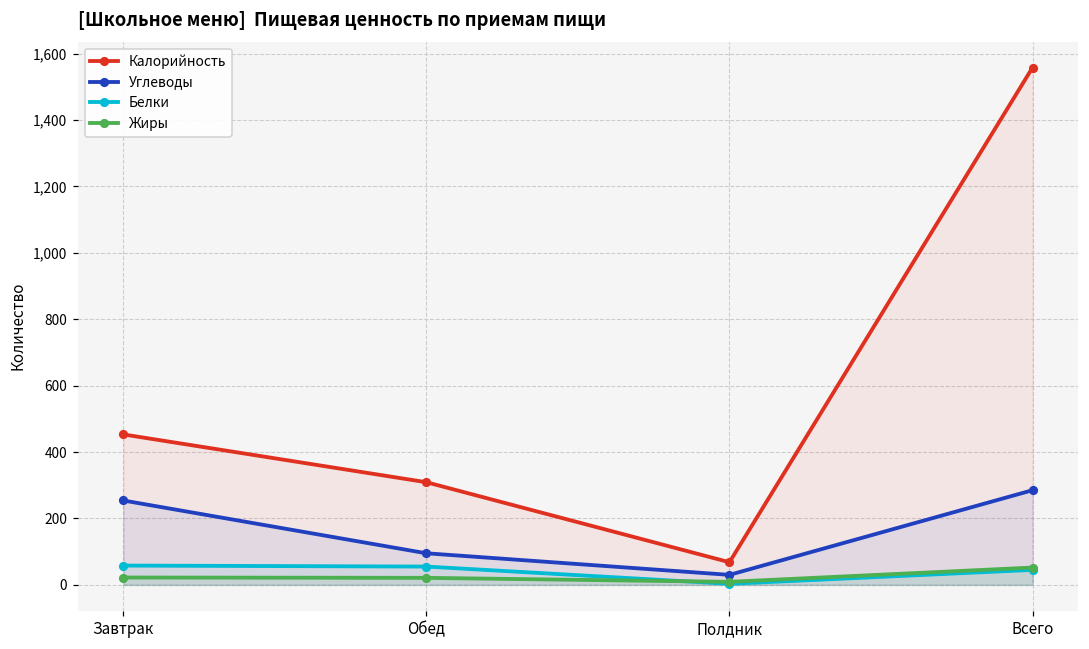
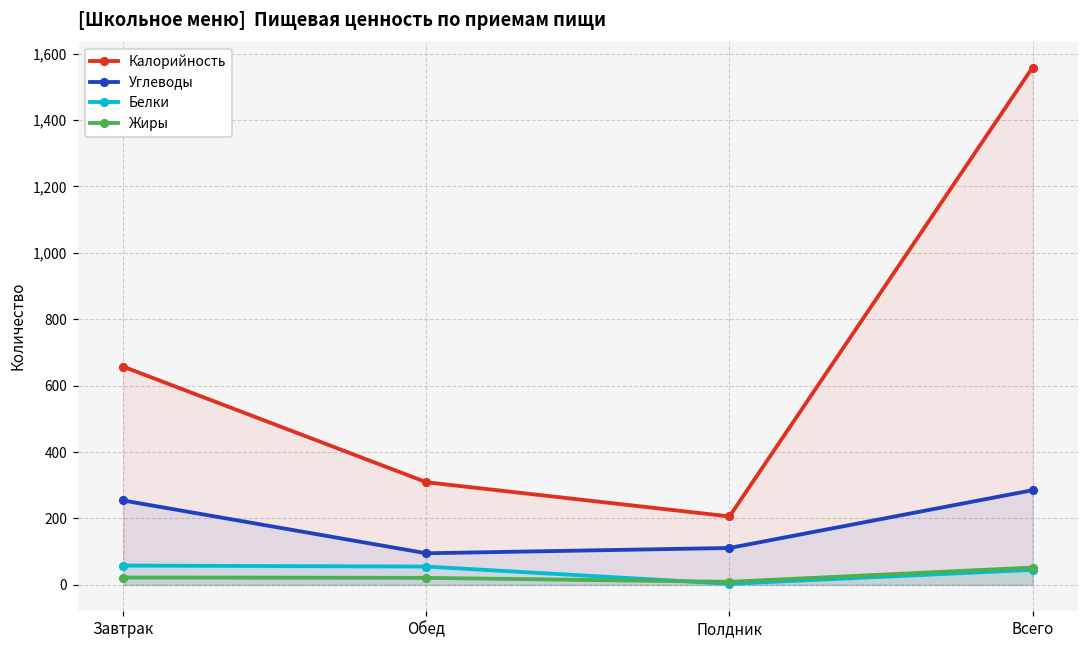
  {
    "Калорийность": {
-     "Завтрак": "450",
+     "Завтрак": "660",
      "Обед": "310",
-     "Полдник": "70",
+     "Полдник": "210",
      "Всего": "1,560"
    },
    "Углеводы": {
      "Завтрак": "250",
      "Обед": "100",
-     "Полдник": "30",
+     "Полдник": "110",
      "Всего": "290"
    },
    "Белки": {
      "Завтрак": "60",
      "Обед": "60"
    },
    "Жиры": {
      "Завтрак": "20",
      "Обед": "20"
    }
  }
